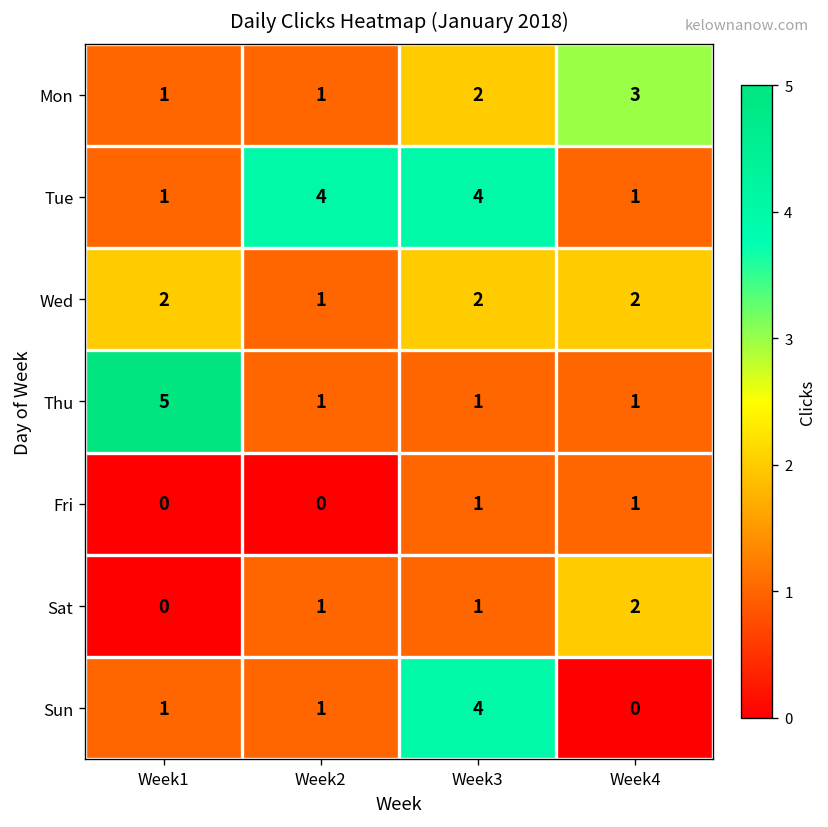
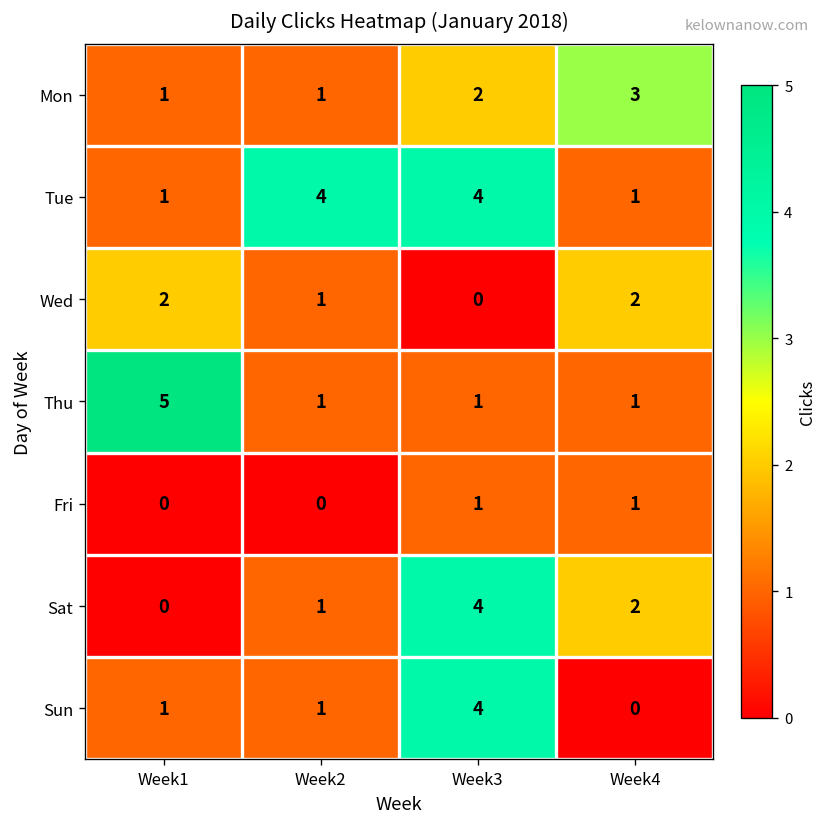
  {
    "Mon": {
      "Week1": 1,
      "Week2": 1,
      "Week3": 2,
      "Week4": 3
    },
    "Tue": {
      "Week1": 1,
      "Week2": 4,
      "Week3": 4,
      "Week4": 1
    },
    "Wed": {
      "Week1": 2,
      "Week2": 1,
-     "Week3": 2,
+     "Week3": 0,
      "Week4": 2
    },
    "Thu": {
      "Week1": 5,
      "Week2": 1,
      "Week3": 1,
      "Week4": 1
    },
    "Fri": {
      "Week1": 0,
      "Week2": 0,
      "Week3": 1,
      "Week4": 1
    },
    "Sat": {
      "Week1": 0,
      "Week2": 1,
-     "Week3": 1,
+     "Week3": 4,
      "Week4": 2
    },
    "Sun": {
      "Week1": 1,
      "Week2": 1,
      "Week3": 4,
      "Week4": 0
    }
  }
